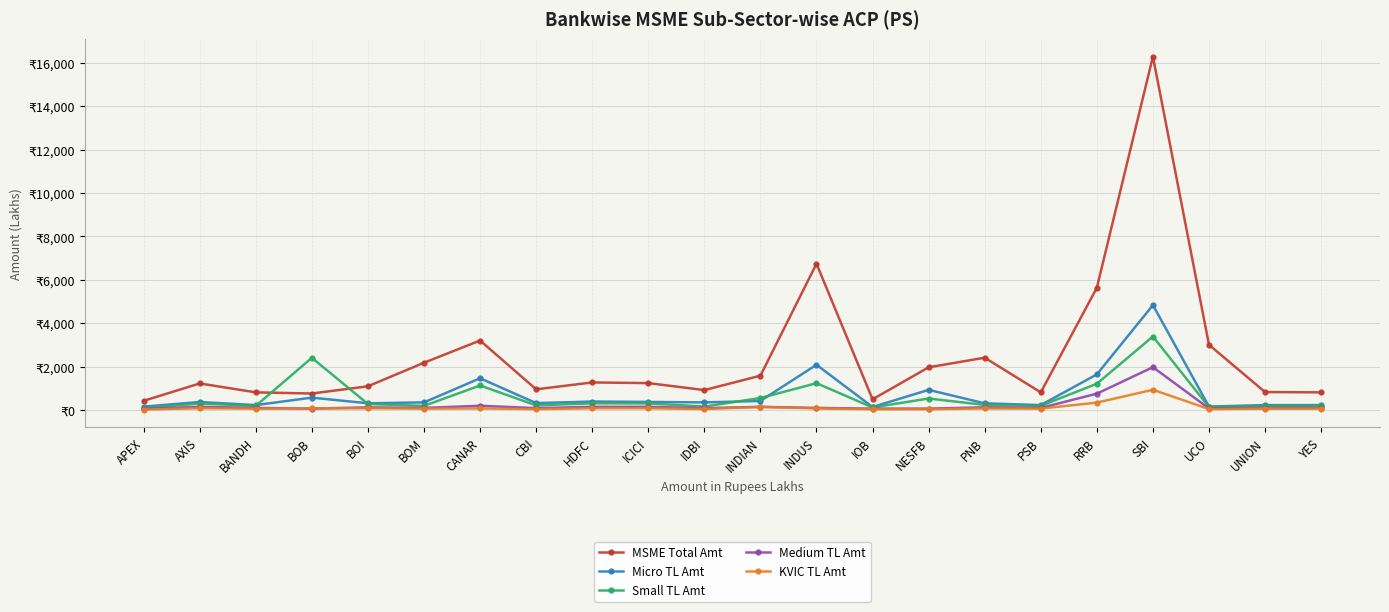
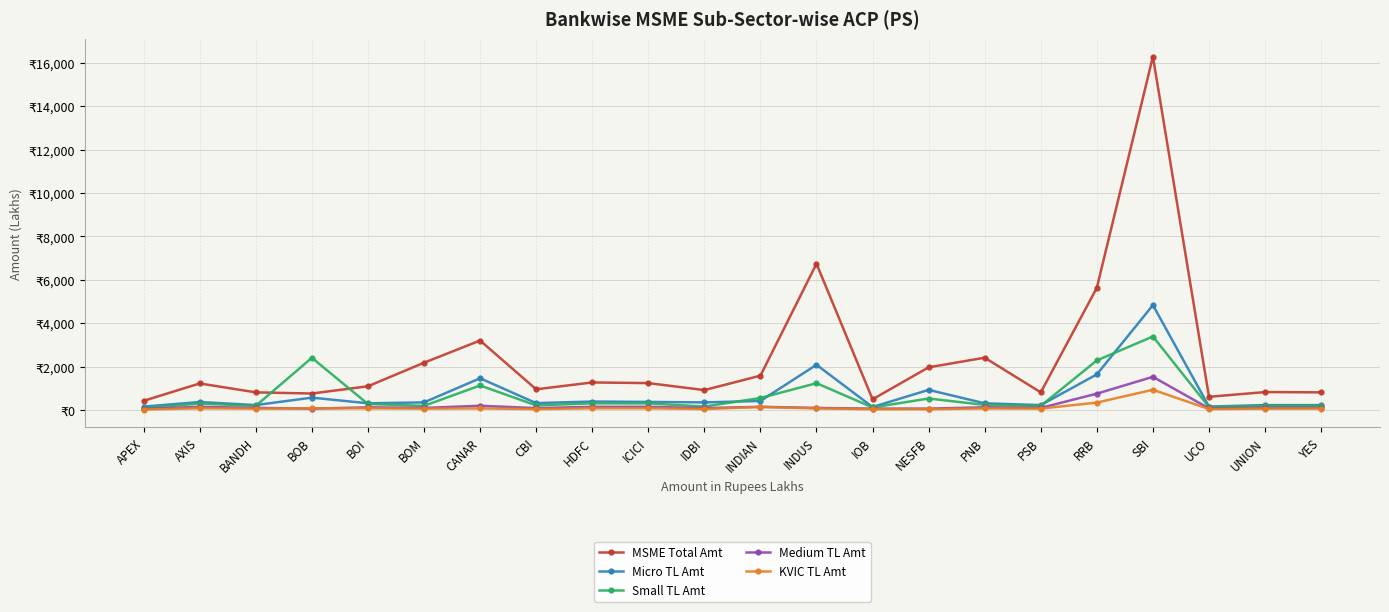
  {
    "MSME Total Amt": {
      "APEX": "₹400",
      "AXIS": "₹1,200",
      "BANDH": "₹800",
      "BOB": "₹800",
      "BOI": "₹1,100",
      "BOM": "₹2,200",
      "CANAR": "₹3,200",
      "CBI": "₹1,000",
      "HDFC": "₹1,300",
      "ICICI": "₹1,200",
      "IDBI": "₹900",
      "INDIAN": "₹1,600",
      "INDUS": "₹6,700",
      "IOB": "₹500",
      "NESFB": "₹2,000",
      "PNB": "₹2,400",
      "PSB": "₹800",
      "RRB": "₹5,600",
      "SBI": "₹16,300",
-     "UCO": "₹3,000",
+     "UCO": "₹600",
      "UNION": "₹800",
      "YES": "₹800"
    },
    "Micro TL Amt": {
      "BOB": "₹600",
      "BOM": "₹300",
      "CANAR": "₹1,500",
      "IDBI": "₹300",
      "INDIAN": "₹400",
      "INDUS": "₹2,100",
      "NESFB": "₹900",
      "RRB": "₹1,600",
      "SBI": "₹4,800"
    },
    "Small TL Amt": {
      "BOB": "₹2,400",
      "CANAR": "₹1,100",
      "INDIAN": "₹500",
      "INDUS": "₹1,200",
      "NESFB": "₹500",
-     "RRB": "₹1,200",
+     "RRB": "₹2,300",
      "SBI": "₹3,400"
    },
    "Medium TL Amt": {
      "CANAR": "₹200",
      "RRB": "₹800",
-     "SBI": "₹2,000"
+     "SBI": "₹1,500"
    },
    "KVIC TL Amt": {
      "CANAR": "₹100",
      "RRB": "₹300",
      "SBI": "₹900"
    }
  }
